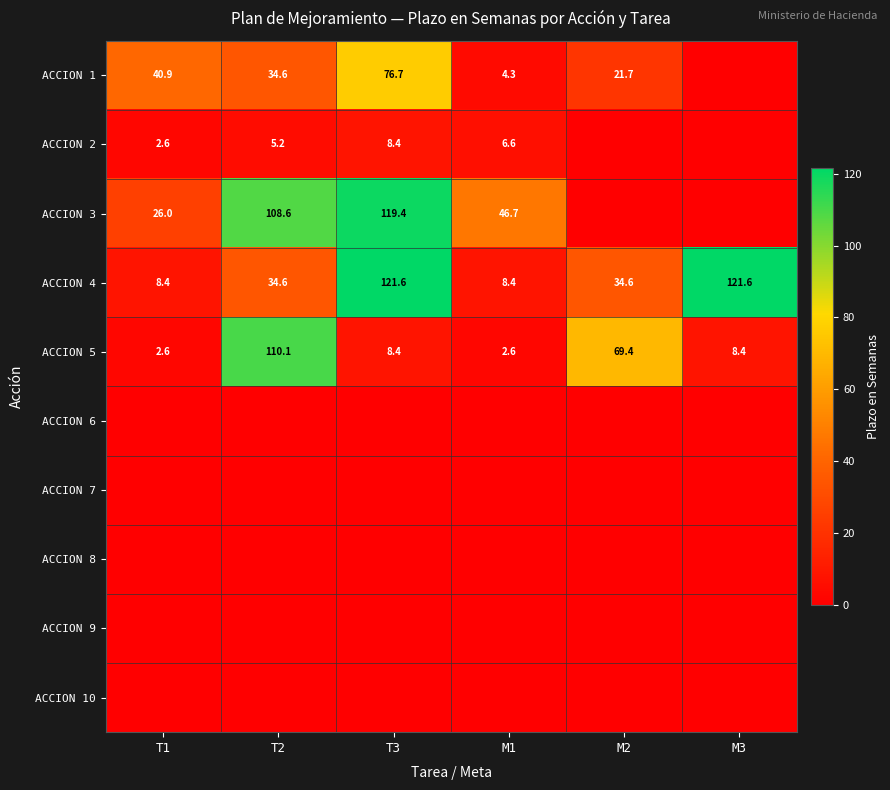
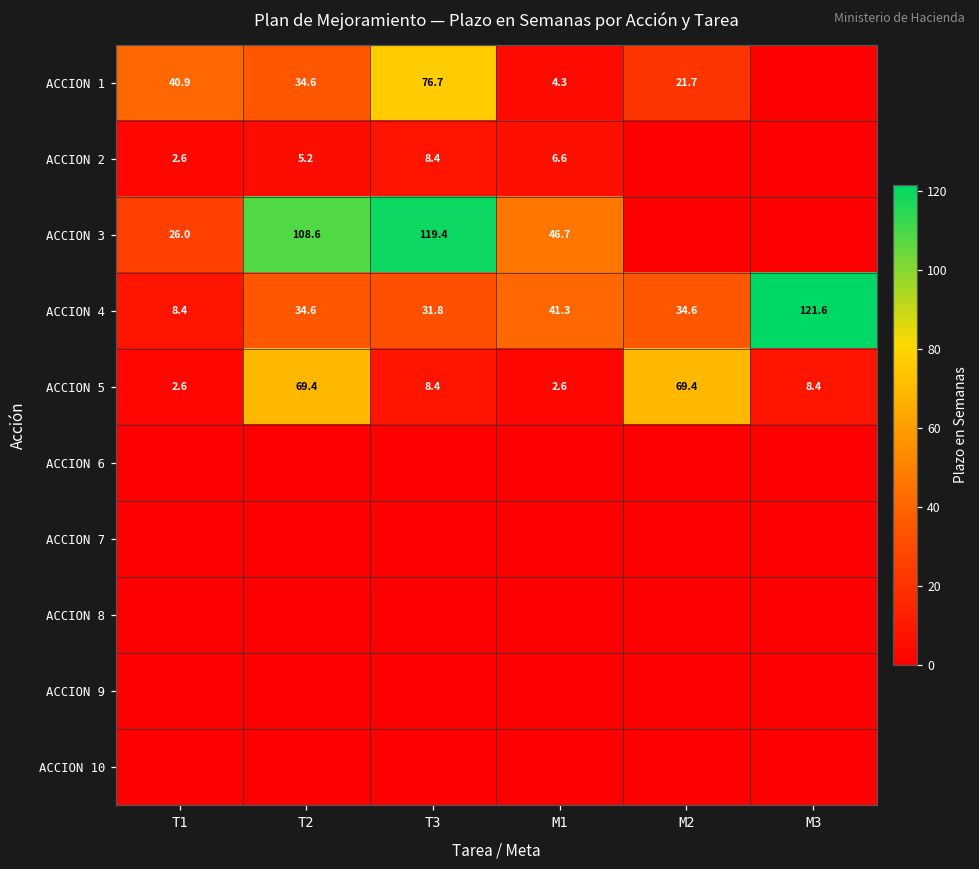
  {
    "ACCION 1": {
      "T1": 40.9,
      "T2": 34.6,
      "T3": 76.7,
      "M1": 4.3,
      "M2": 21.7
    },
    "ACCION 2": {
      "T1": 2.6,
      "T2": 5.2,
      "T3": 8.4,
      "M1": 6.6
    },
    "ACCION 3": {
      "T1": 26.0,
      "T2": 108.6,
      "T3": 119.4,
      "M1": 46.7
    },
    "ACCION 4": {
      "T1": 8.4,
      "T2": 34.6,
-     "T3": 121.6,
-     "M1": 8.4,
+     "T3": 31.8,
+     "M1": 41.3,
      "M2": 34.6,
      "M3": 121.6
    },
    "ACCION 5": {
      "T1": 2.6,
-     "T2": 110.1,
+     "T2": 69.4,
      "T3": 8.4,
      "M1": 2.6,
      "M2": 69.4,
      "M3": 8.4
    }
  }
